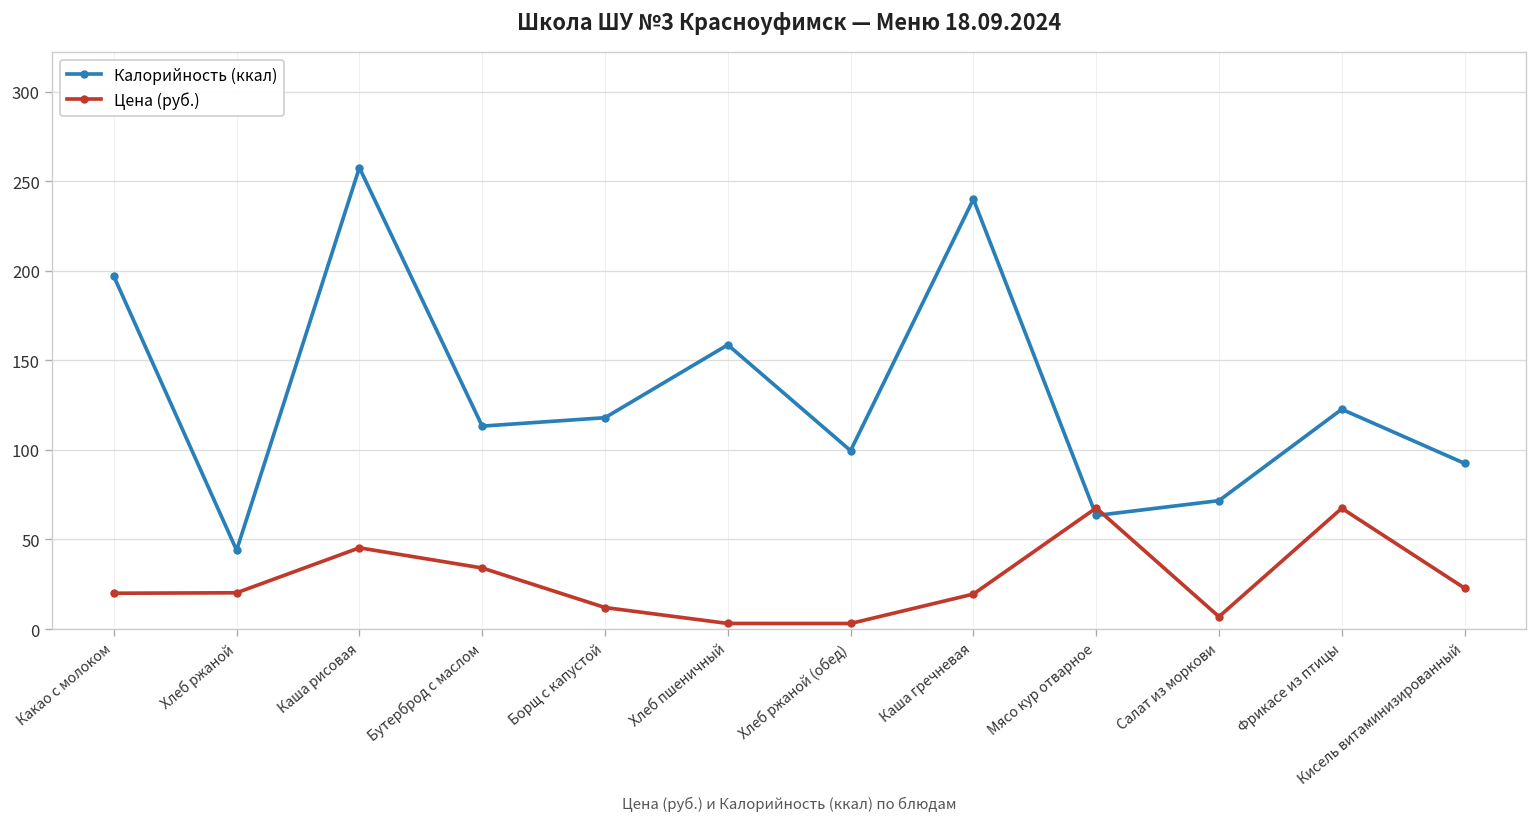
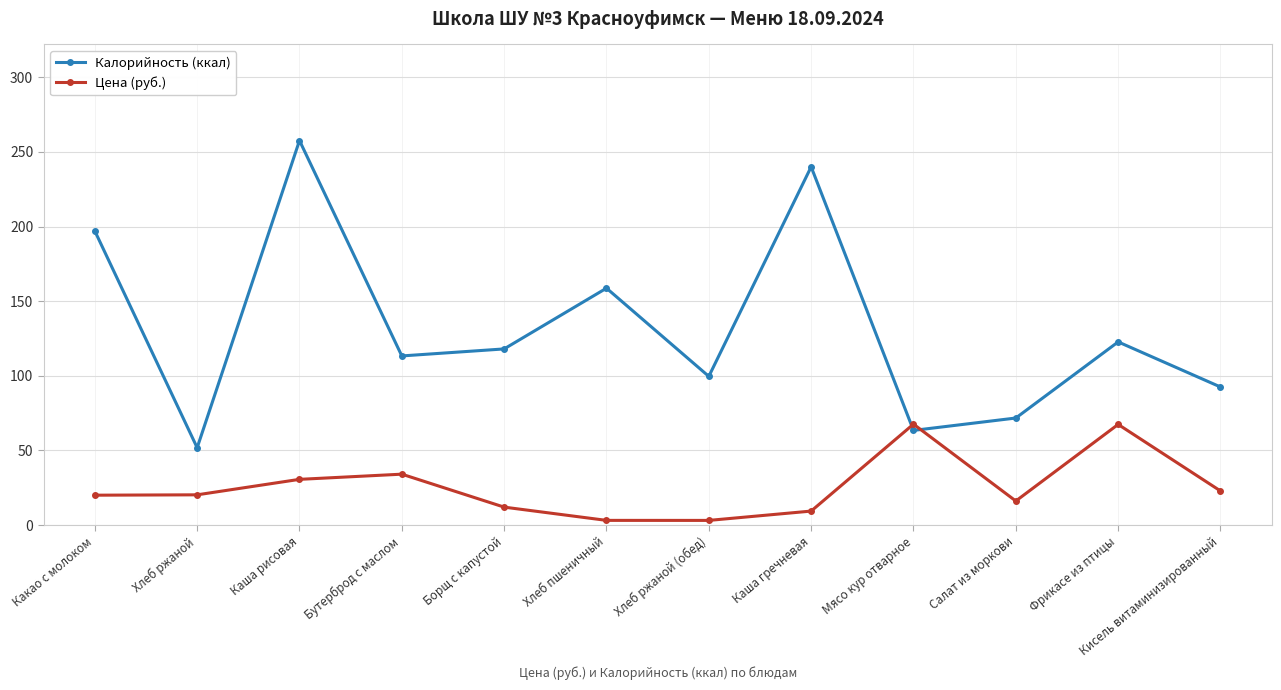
  {
    "Калорийность (ккал)": {
      "Какао с молоком": 197,
-     "Хлеб ржаной": 44,
+     "Хлеб ржаной": 52,
      "Каша рисовая": 258,
      "Бутерброд с маслом": 113,
      "Борщ с капустой": 118,
      "Хлеб пшеничный": 159,
      "Хлеб ржаной (обед)": 100,
      "Каша гречневая": 240,
      "Мясо кур отварное": 63,
      "Салат из моркови": 72,
      "Фрикасе из птицы": 123,
      "Кисель витаминизированный": 93
    },
    "Цена (руб.)": {
      "Какао с молоком": 20,
      "Хлеб ржаной": 20,
-     "Каша рисовая": 45,
+     "Каша рисовая": 31,
      "Бутерброд с маслом": 34,
      "Борщ с капустой": 12,
      "Хлеб пшеничный": 3,
      "Хлеб ржаной (обед)": 3,
-     "Каша гречневая": 20,
+     "Каша гречневая": 9,
      "Мясо кур отварное": 68,
-     "Салат из моркови": 7,
+     "Салат из моркови": 16,
      "Фрикасе из птицы": 67,
      "Кисель витаминизированный": 23
    }
  }
